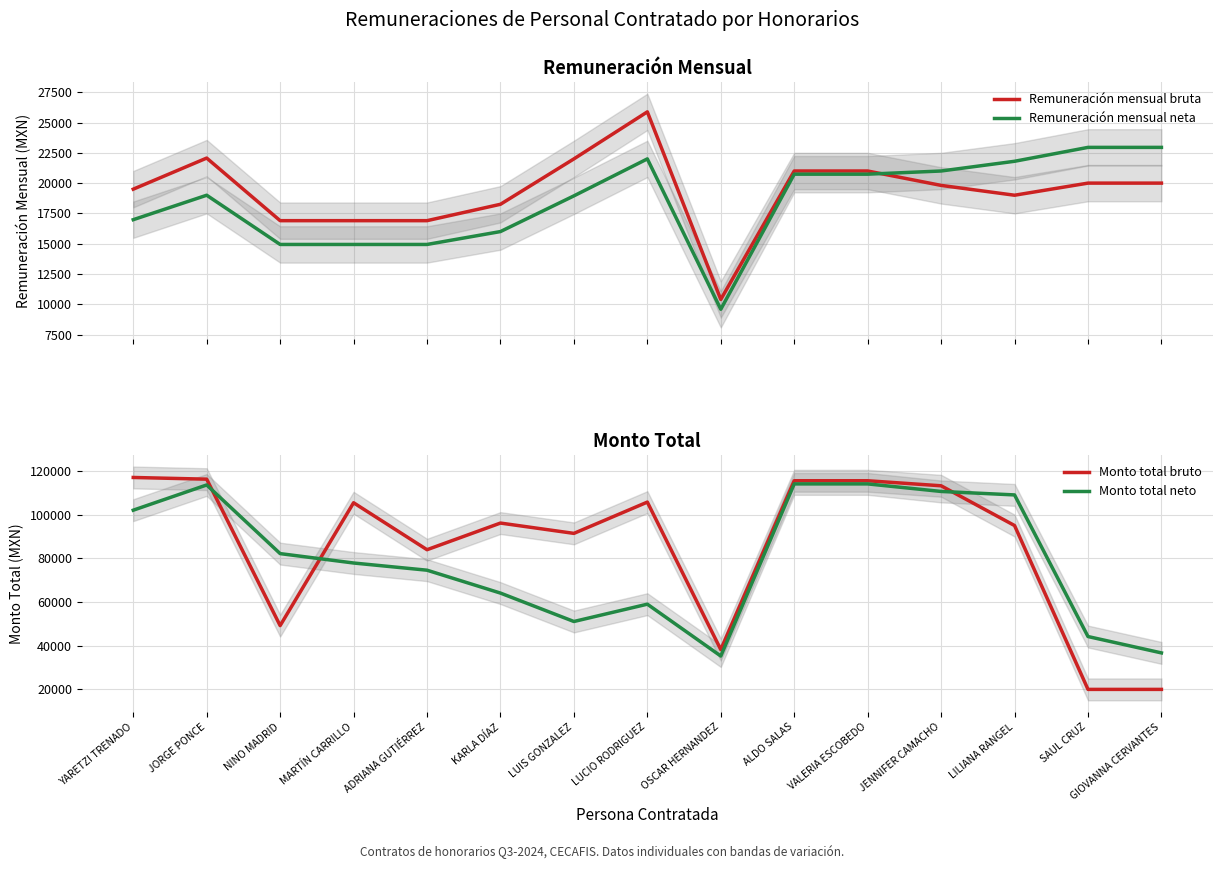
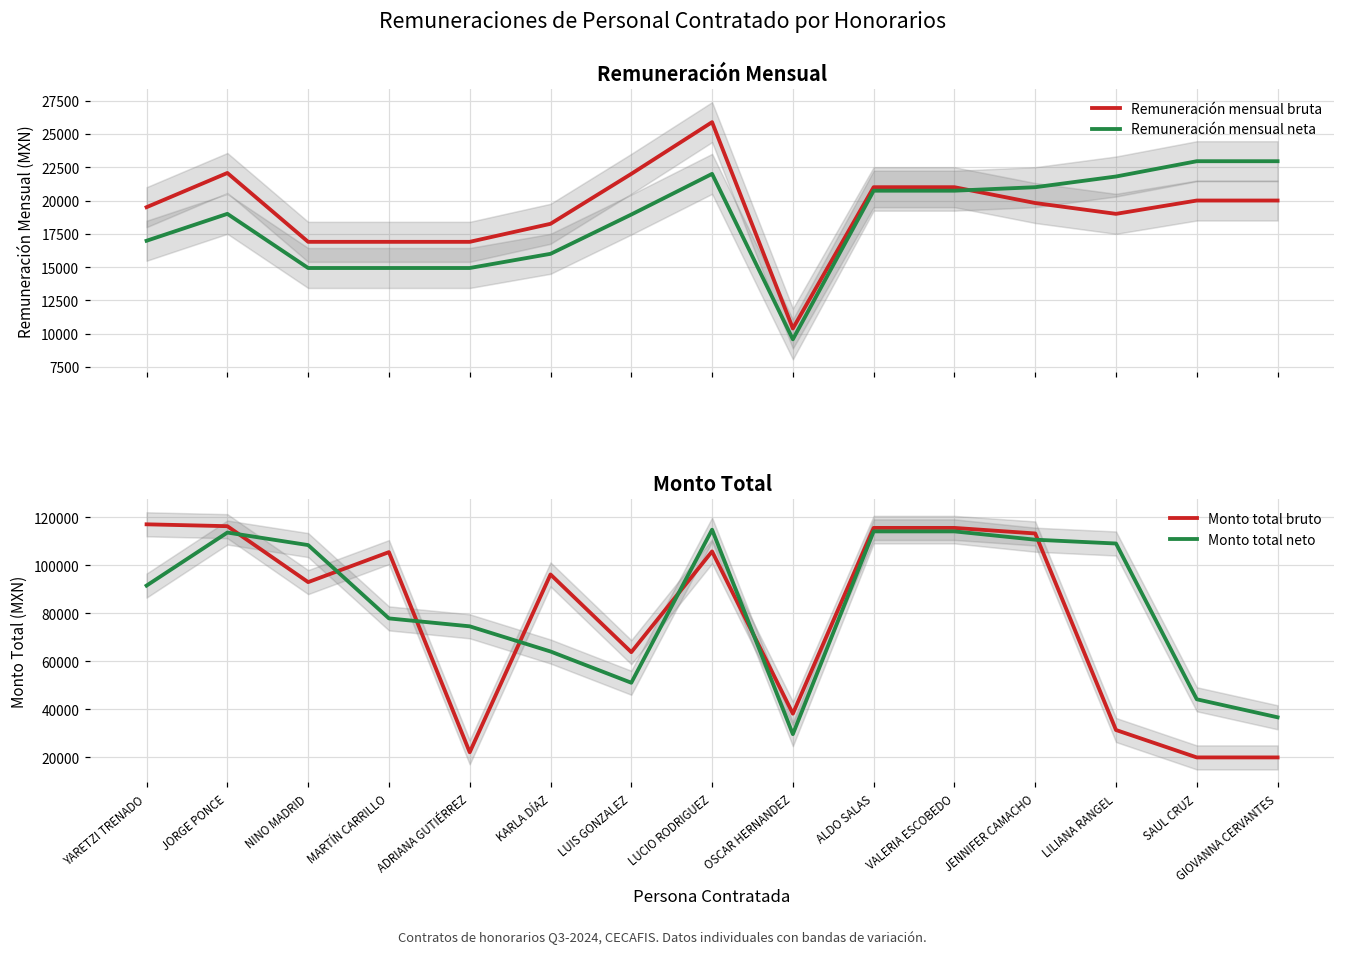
  {
    "Monto Total": {
      "Monto total bruto": {
        "YARETZI TRENADO": 117000,
        "JORGE PONCE": 116000,
-       "NINO MADRID": 49000,
+       "NINO MADRID": 93000,
        "MARTÍN CARRILLO": 105000,
-       "ADRIANA GUTIÉRREZ": 84000,
+       "ADRIANA GUTIÉRREZ": 22000,
        "KARLA DÍAZ": 96000,
-       "LUIS GONZALEZ": 91000,
+       "LUIS GONZALEZ": 64000,
        "LUCIO RODRIGUEZ": 106000,
        "OSCAR HERNANDEZ": 38000,
        "ALDO SALAS": 116000,
        "VALERIA ESCOBEDO": 116000,
        "JENNIFER CAMACHO": 113000,
-       "LILIANA RANGEL": 95000,
+       "LILIANA RANGEL": 31000,
        "SAUL CRUZ": 20000,
        "GIOVANNA CERVANTES": 20000
      },
      "Monto total neto": {
-       "YARETZI TRENADO": 102000,
+       "YARETZI TRENADO": 92000,
        "JORGE PONCE": 114000,
-       "NINO MADRID": 82000,
+       "NINO MADRID": 108000,
        "MARTÍN CARRILLO": 78000,
        "ADRIANA GUTIÉRREZ": 75000,
        "KARLA DÍAZ": 64000,
        "LUIS GONZALEZ": 51000,
-       "LUCIO RODRIGUEZ": 59000,
-       "OSCAR HERNANDEZ": 35000,
+       "LUCIO RODRIGUEZ": 115000,
+       "OSCAR HERNANDEZ": 30000,
        "ALDO SALAS": 114000,
        "VALERIA ESCOBEDO": 114000,
        "JENNIFER CAMACHO": 111000,
        "LILIANA RANGEL": 109000,
        "SAUL CRUZ": 44000,
        "GIOVANNA CERVANTES": 37000
      }
    }
  }
